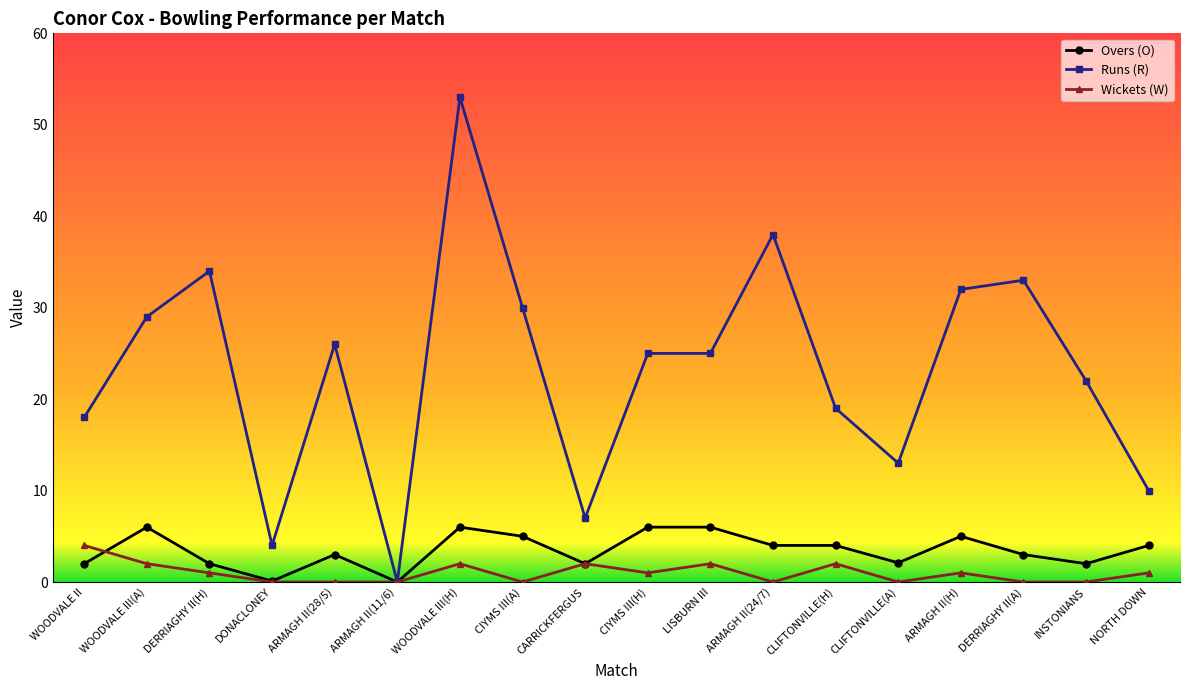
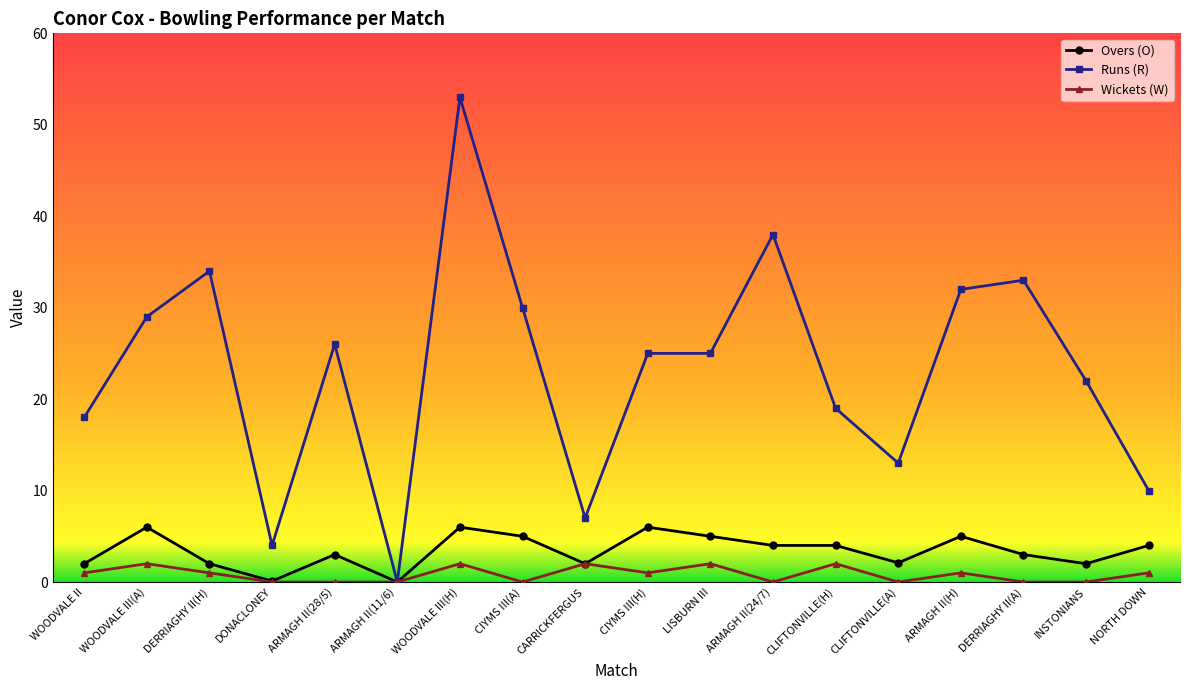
  {
    "Overs (O)": {
      "WOODVALE II": 2,
      "WOODVALE III(A)": 6,
      "DERRIAGHY II(H)": 2,
      "ARMAGH II(28/5)": 3,
      "WOODVALE III(H)": 6,
      "CIYMS III(A)": 5,
      "CIYMS III(H)": 6,
-     "LISBURN III": 6,
+     "LISBURN III": 5,
      "ARMAGH II(24/7)": 4,
      "CLIFTONVILLE(H)": 4,
      "CLIFTONVILLE(A)": 2,
      "ARMAGH II(H)": 5,
      "DERRIAGHY II(A)": 3,
      "INSTONIANS": 2,
      "NORTH DOWN": 4
    },
    "Runs (R)": {
      "WOODVALE II": 18,
      "WOODVALE III(A)": 29,
      "DERRIAGHY II(H)": 34,
      "DONACLONEY": 4,
      "ARMAGH II(28/5)": 26,
      "WOODVALE III(H)": 53,
      "CIYMS III(A)": 30,
      "CARRICKFERGUS": 7,
      "CIYMS III(H)": 25,
      "LISBURN III": 25,
      "ARMAGH II(24/7)": 38,
      "CLIFTONVILLE(H)": 19,
      "CLIFTONVILLE(A)": 13,
      "ARMAGH II(H)": 32,
      "DERRIAGHY II(A)": 33,
      "INSTONIANS": 22,
      "NORTH DOWN": 10
    },
    "Wickets (W)": {
-     "WOODVALE II": 4,
+     "WOODVALE II": 1,
      "WOODVALE III(A)": 2,
      "DERRIAGHY II(H)": 1,
      "ARMAGH II(28/5)": 0,
      "WOODVALE III(H)": 2,
      "CIYMS III(A)": 0,
      "CIYMS III(H)": 1,
      "LISBURN III": 2,
      "ARMAGH II(24/7)": 0,
      "CLIFTONVILLE(H)": 2,
      "CLIFTONVILLE(A)": 0,
      "ARMAGH II(H)": 1,
      "DERRIAGHY II(A)": 0,
      "INSTONIANS": 0,
      "NORTH DOWN": 1
    }
  }
